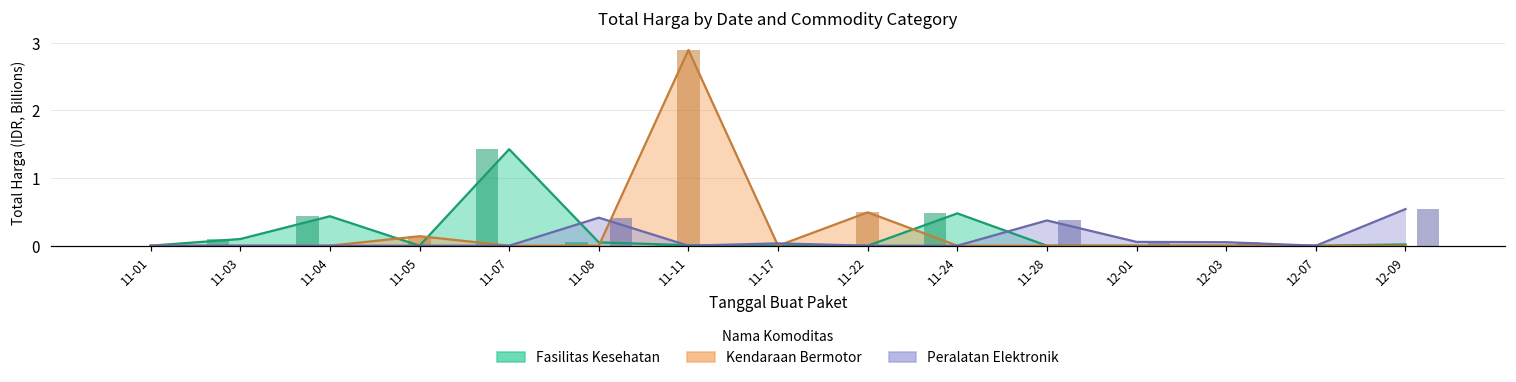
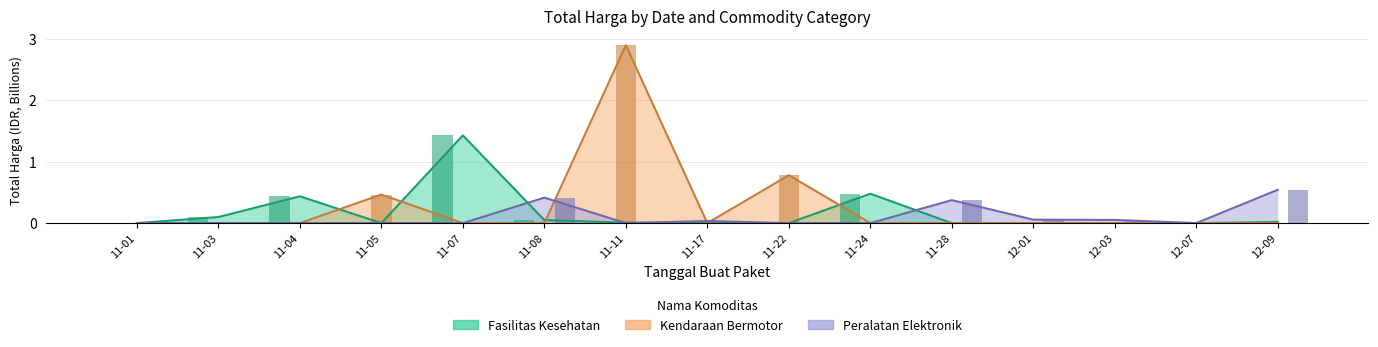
  {
    "Fasilitas Kesehatan": {
      "11-03": 0.1,
      "11-04": 0.4,
      "11-07": 1.4,
      "11-08": 0.0,
      "11-24": 0.5
    },
    "Kendaraan Bermotor": {
      "11-01": 0.0,
      "11-03": 0.0,
      "11-04": 0.0,
-     "11-05": 0.1,
+     "11-05": 0.5,
      "11-07": 0.0,
      "11-08": 0.0,
      "11-11": 2.9,
      "11-17": 0.0,
-     "11-22": 0.5,
+     "11-22": 0.8,
      "11-24": 0.0,
      "11-28": 0.0,
      "12-01": 0.0,
      "12-03": 0.0,
      "12-07": 0.0,
      "12-09": 0.0
    },
    "Peralatan Elektronik": {
      "11-08": 0.4,
      "11-28": 0.4,
      "12-01": 0.1,
      "12-03": 0.1,
      "12-09": 0.5
    }
  }
